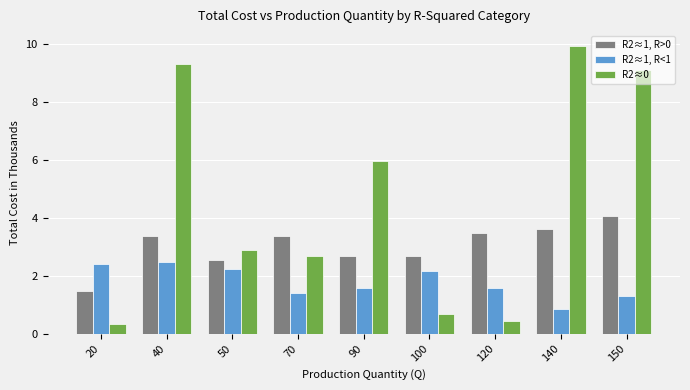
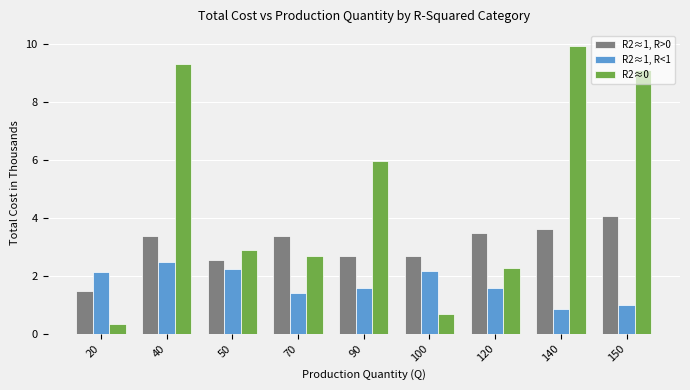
  {
    "R2≈1, R>0": {
      "20": 1.5,
      "40": 3.4,
      "50": 2.6,
      "70": 3.4,
      "90": 2.7,
      "100": 2.7,
      "120": 3.5,
      "140": 3.6,
      "150": 4.1
    },
    "R2≈1, R<1": {
-     "20": 2.4,
+     "20": 2.1,
      "40": 2.5,
      "50": 2.2,
      "70": 1.4,
      "90": 1.6,
      "100": 2.2,
      "120": 1.6,
      "140": 0.8,
-     "150": 1.3
+     "150": 1.0
    },
    "R2≈0": {
      "20": 0.3,
      "40": 9.3,
      "50": 2.9,
      "70": 2.7,
      "90": 6.0,
      "100": 0.7,
-     "120": 0.5,
+     "120": 2.3,
      "140": 10.0
    }
  }
